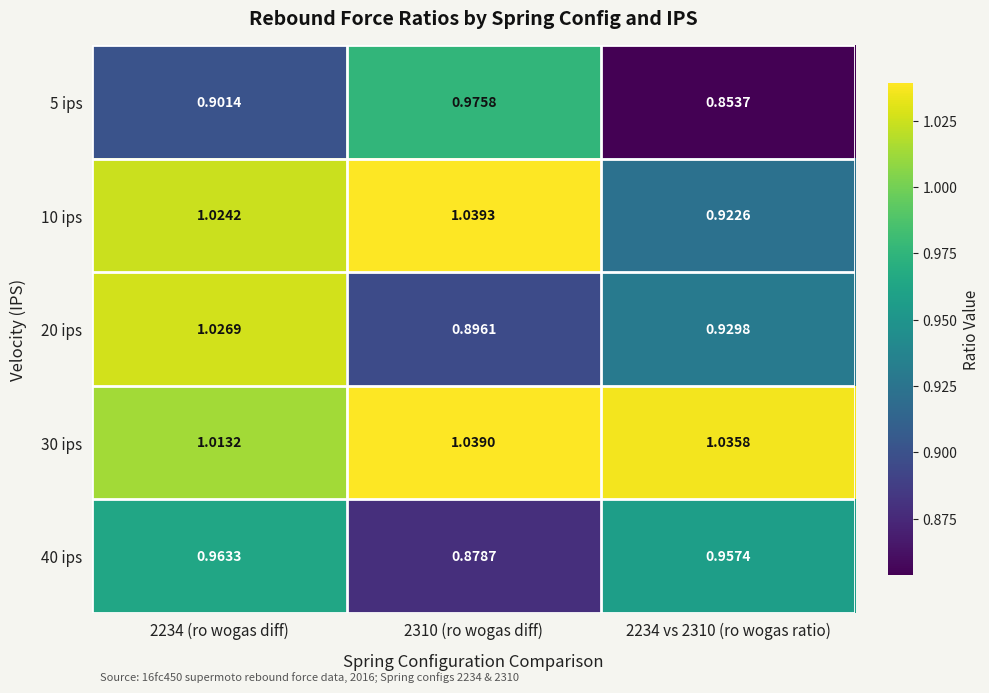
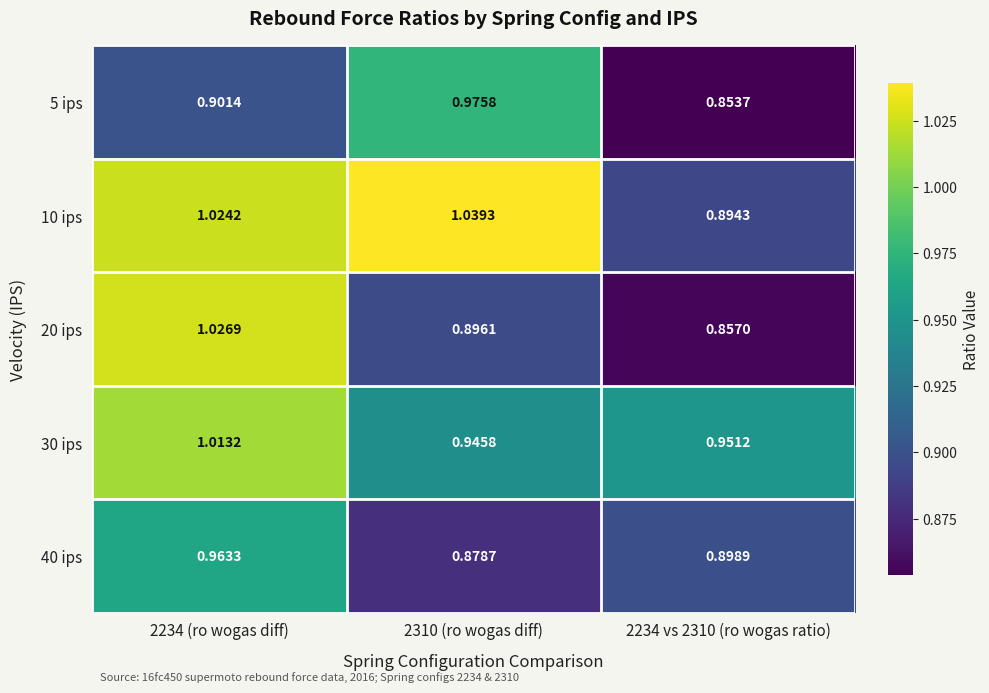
  {
    "5 ips": {
      "2234 (ro wogas diff)": 0.9014,
      "2310 (ro wogas diff)": 0.9758,
      "2234 vs 2310 (ro wogas ratio)": 0.8537
    },
    "10 ips": {
      "2234 (ro wogas diff)": 1.0242,
      "2310 (ro wogas diff)": 1.0393,
-     "2234 vs 2310 (ro wogas ratio)": 0.9226
+     "2234 vs 2310 (ro wogas ratio)": 0.8943
    },
    "20 ips": {
      "2234 (ro wogas diff)": 1.0269,
      "2310 (ro wogas diff)": 0.8961,
-     "2234 vs 2310 (ro wogas ratio)": 0.9298
+     "2234 vs 2310 (ro wogas ratio)": 0.8570
    },
    "30 ips": {
      "2234 (ro wogas diff)": 1.0132,
-     "2310 (ro wogas diff)": 1.0390,
-     "2234 vs 2310 (ro wogas ratio)": 1.0358
+     "2310 (ro wogas diff)": 0.9458,
+     "2234 vs 2310 (ro wogas ratio)": 0.9512
    },
    "40 ips": {
      "2234 (ro wogas diff)": 0.9633,
      "2310 (ro wogas diff)": 0.8787,
-     "2234 vs 2310 (ro wogas ratio)": 0.9574
+     "2234 vs 2310 (ro wogas ratio)": 0.8989
    }
  }
